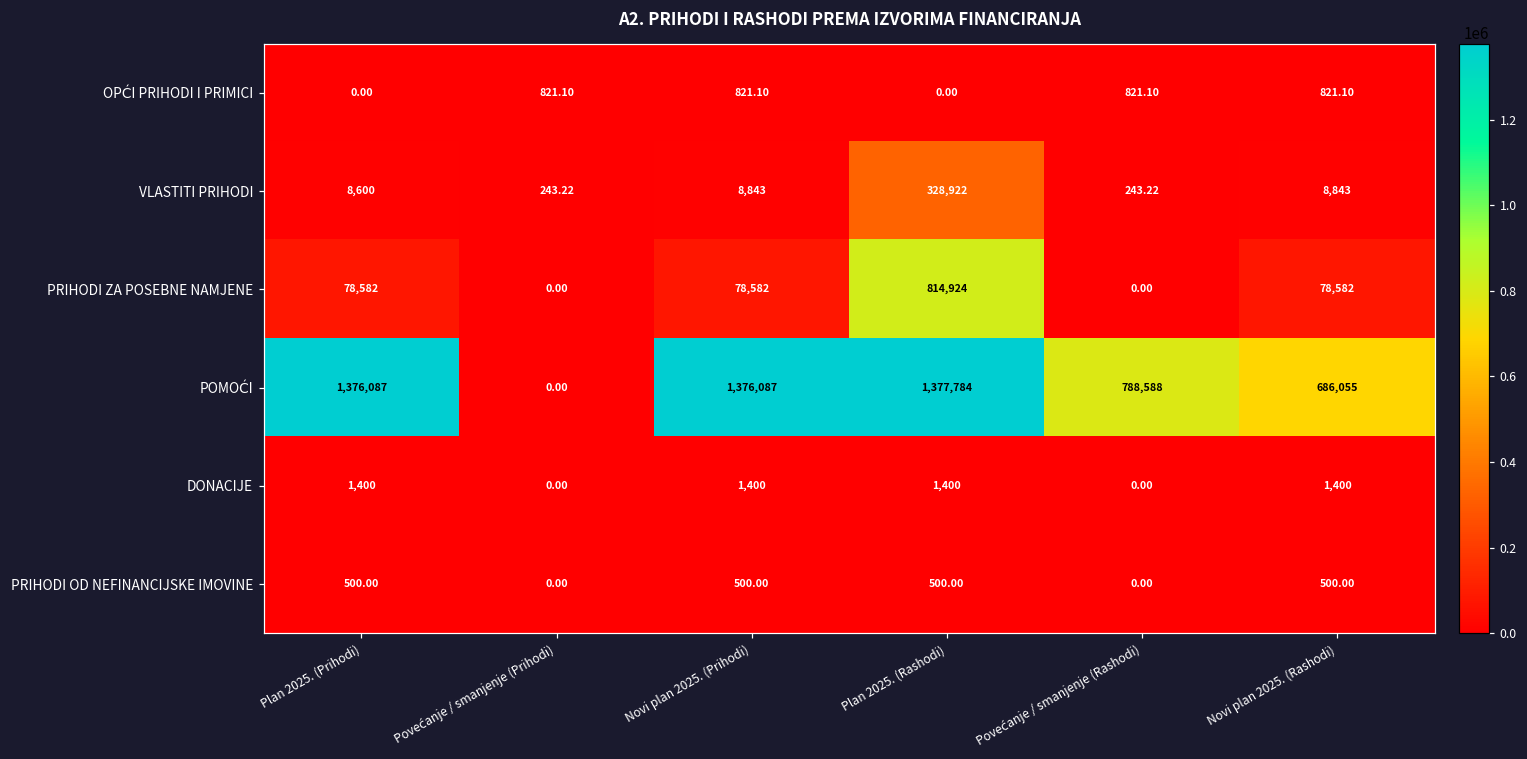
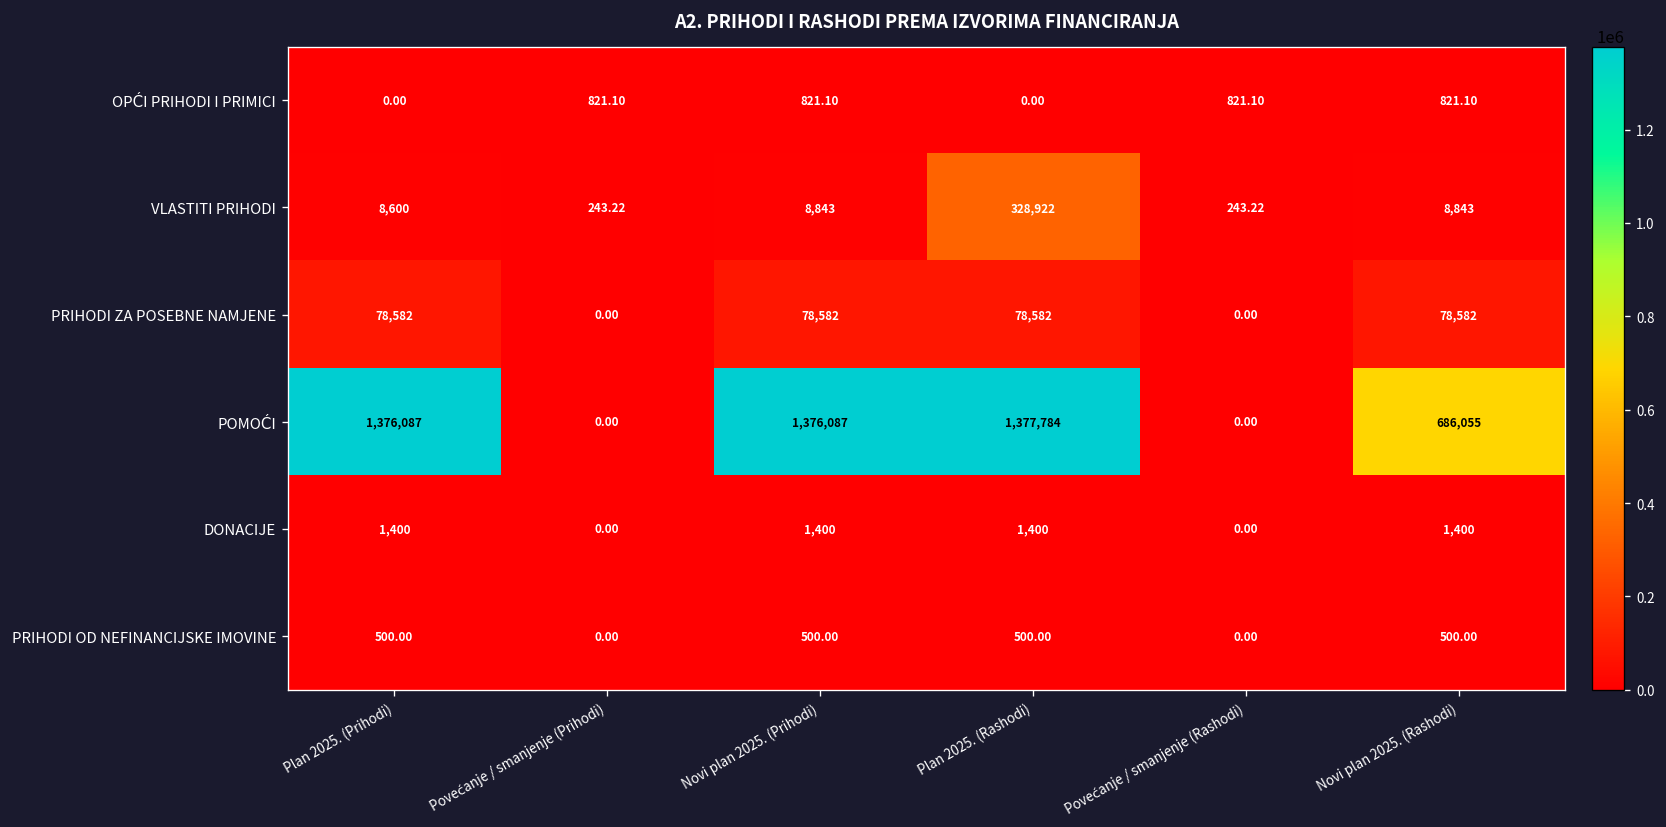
  {
    "OPĆI PRIHODI I PRIMICI": {
      "Plan 2025. (Prihodi)": "0.00",
      "Povećanje / smanjenje (Prihodi)": "821.10",
      "Novi plan 2025. (Prihodi)": "821.10",
      "Plan 2025. (Rashodi)": "0.00",
      "Povećanje / smanjenje (Rashodi)": "821.10",
      "Novi plan 2025. (Rashodi)": "821.10"
    },
    "VLASTITI PRIHODI": {
      "Plan 2025. (Prihodi)": "8,600",
      "Povećanje / smanjenje (Prihodi)": "243.22",
      "Novi plan 2025. (Prihodi)": "8,843",
      "Plan 2025. (Rashodi)": "328,922",
      "Povećanje / smanjenje (Rashodi)": "243.22",
      "Novi plan 2025. (Rashodi)": "8,843"
    },
    "PRIHODI ZA POSEBNE NAMJENE": {
      "Plan 2025. (Prihodi)": "78,582",
      "Povećanje / smanjenje (Prihodi)": "0.00",
      "Novi plan 2025. (Prihodi)": "78,582",
-     "Plan 2025. (Rashodi)": "814,924",
+     "Plan 2025. (Rashodi)": "78,582",
      "Povećanje / smanjenje (Rashodi)": "0.00",
      "Novi plan 2025. (Rashodi)": "78,582"
    },
    "POMOĆI": {
      "Plan 2025. (Prihodi)": "1,376,087",
      "Povećanje / smanjenje (Prihodi)": "0.00",
      "Novi plan 2025. (Prihodi)": "1,376,087",
      "Plan 2025. (Rashodi)": "1,377,784",
-     "Povećanje / smanjenje (Rashodi)": "788,588",
+     "Povećanje / smanjenje (Rashodi)": "0.00",
      "Novi plan 2025. (Rashodi)": "686,055"
    },
    "DONACIJE": {
      "Plan 2025. (Prihodi)": "1,400",
      "Povećanje / smanjenje (Prihodi)": "0.00",
      "Novi plan 2025. (Prihodi)": "1,400",
      "Plan 2025. (Rashodi)": "1,400",
      "Povećanje / smanjenje (Rashodi)": "0.00",
      "Novi plan 2025. (Rashodi)": "1,400"
    },
    "PRIHODI OD NEFINANCIJSKE IMOVINE": {
      "Plan 2025. (Prihodi)": "500.00",
      "Povećanje / smanjenje (Prihodi)": "0.00",
      "Novi plan 2025. (Prihodi)": "500.00",
      "Plan 2025. (Rashodi)": "500.00",
      "Povećanje / smanjenje (Rashodi)": "0.00",
      "Novi plan 2025. (Rashodi)": "500.00"
    }
  }
